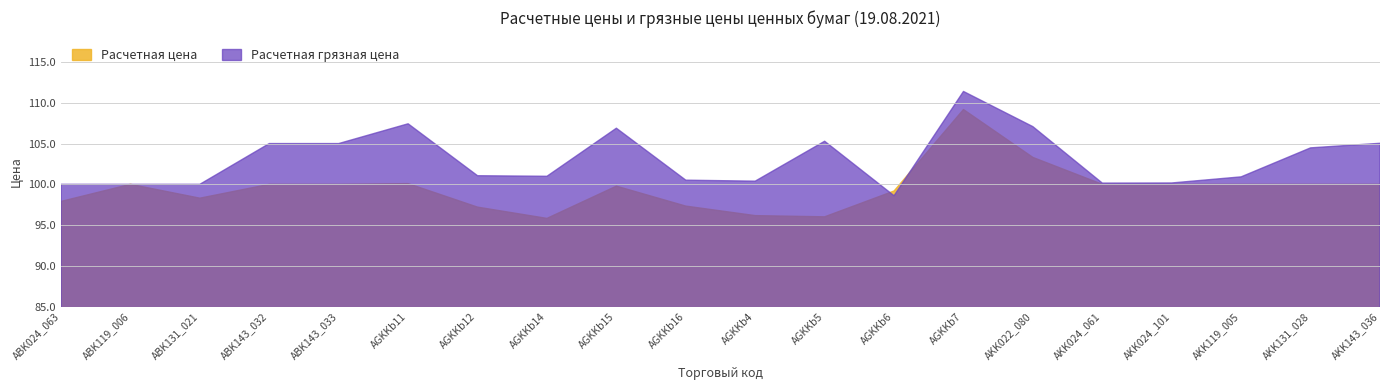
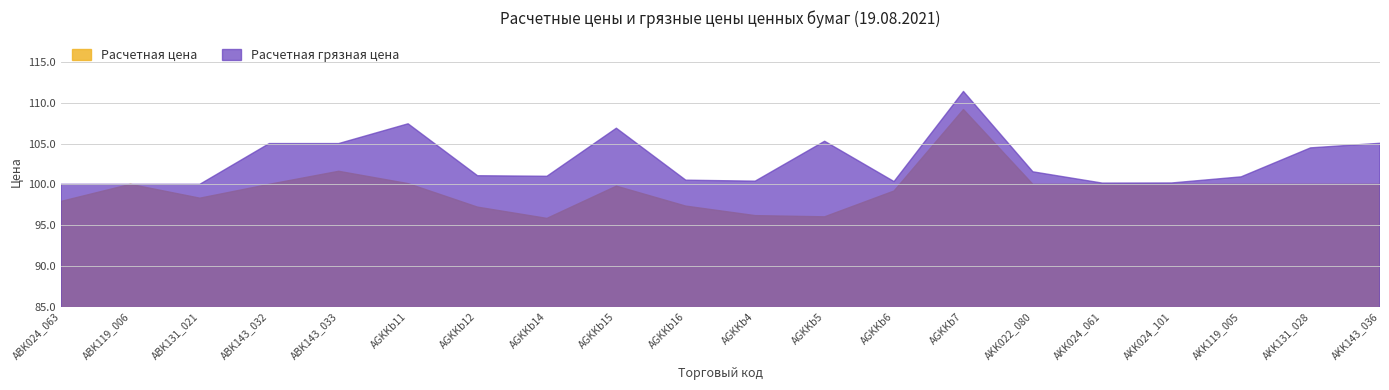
  {
    "Расчетная цена": {
      "ABK024_063": 98,
      "ABK131_021": 98,
      "ABK143_032": 100,
-     "ABK143_033": 100,
+     "ABK143_033": 102,
      "AGKKb11": 100,
      "AGKKb12": 97,
      "AGKKb14": 96,
      "AGKKb15": 100,
      "AGKKb16": 97,
      "AGKKb4": 96,
      "AGKKb5": 96,
      "AGKKb6": 99,
      "AGKKb7": 109,
-     "AKK022_080": 103,
+     "AKK022_080": 100,
      "AKK119_005": 100,
      "AKK131_028": 100,
      "AKK143_036": 100
    },
    "Расчетная грязная цена": {
      "ABK024_063": 100,
      "ABK131_021": 100,
      "ABK143_032": 105,
      "ABK143_033": 105,
      "AGKKb11": 107,
      "AGKKb12": 101,
      "AGKKb14": 101,
      "AGKKb15": 107,
      "AGKKb16": 101,
      "AGKKb4": 100,
      "AGKKb5": 105,
-     "AGKKb6": 99,
+     "AGKKb6": 100,
      "AGKKb7": 111,
-     "AKK022_080": 107,
+     "AKK022_080": 102,
      "AKK119_005": 101,
      "AKK131_028": 104,
      "AKK143_036": 105
    }
  }
